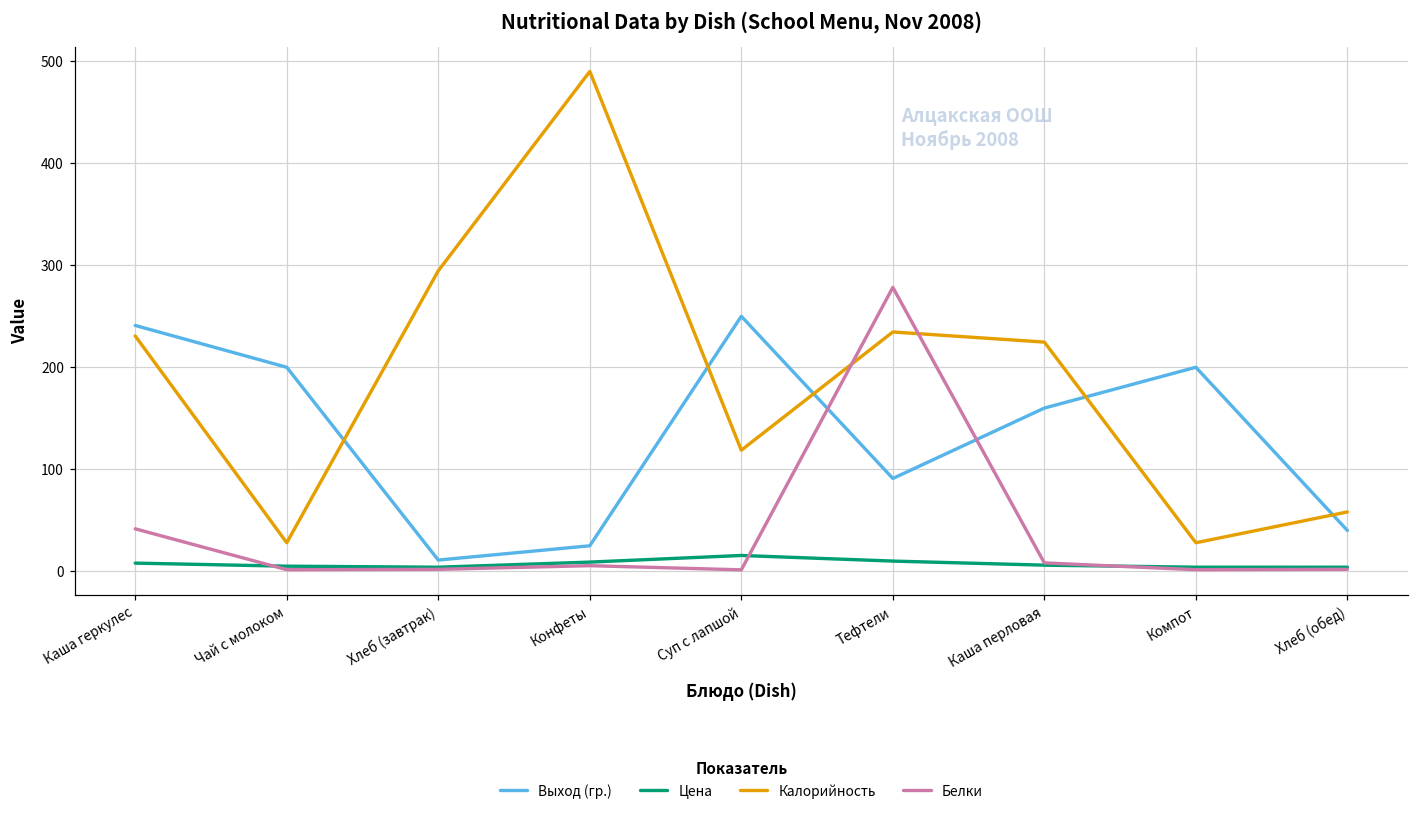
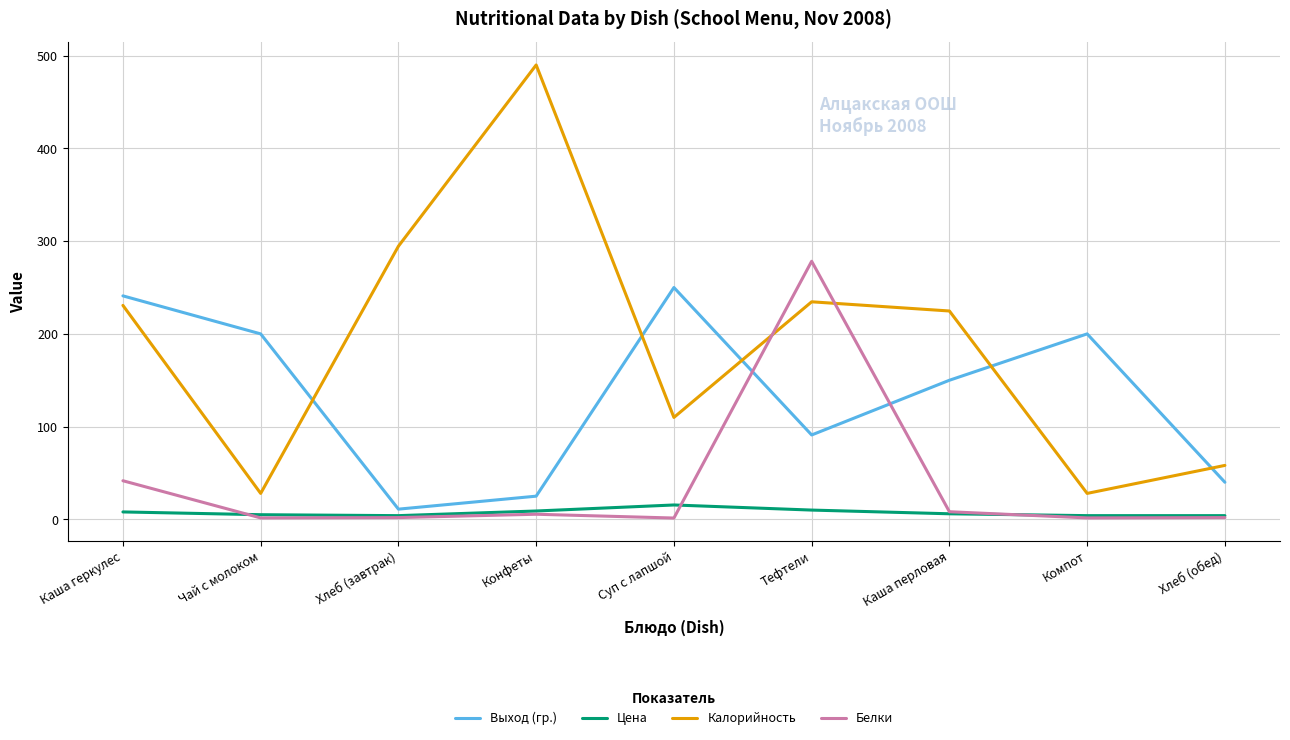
  {
    "Выход (гр.)": {
      "Каша геркулес": 240,
      "Чай с молоком": 200,
      "Хлеб (завтрак)": 10,
      "Конфеты": 30,
      "Суп с лапшой": 250,
      "Тефтели": 90,
-     "Каша перловая": 160,
+     "Каша перловая": 150,
      "Компот": 200,
      "Хлеб (обед)": 40
    },
    "Цена": {
      "Каша геркулес": 10,
      "Чай с молоком": 10,
      "Конфеты": 10,
      "Суп с лапшой": 20,
      "Тефтели": 10
    },
    "Калорийность": {
      "Каша геркулес": 230,
      "Чай с молоком": 30,
      "Хлеб (завтрак)": 290,
      "Конфеты": 490,
-     "Суп с лапшой": 120,
+     "Суп с лапшой": 110,
      "Тефтели": 230,
      "Каша перловая": 220,
      "Компот": 30,
      "Хлеб (обед)": 60
    },
    "Белки": {
      "Каша геркулес": 40,
      "Чай с молоком": 0,
      "Конфеты": 10,
      "Суп с лапшой": 0,
      "Тефтели": 280
    }
  }
